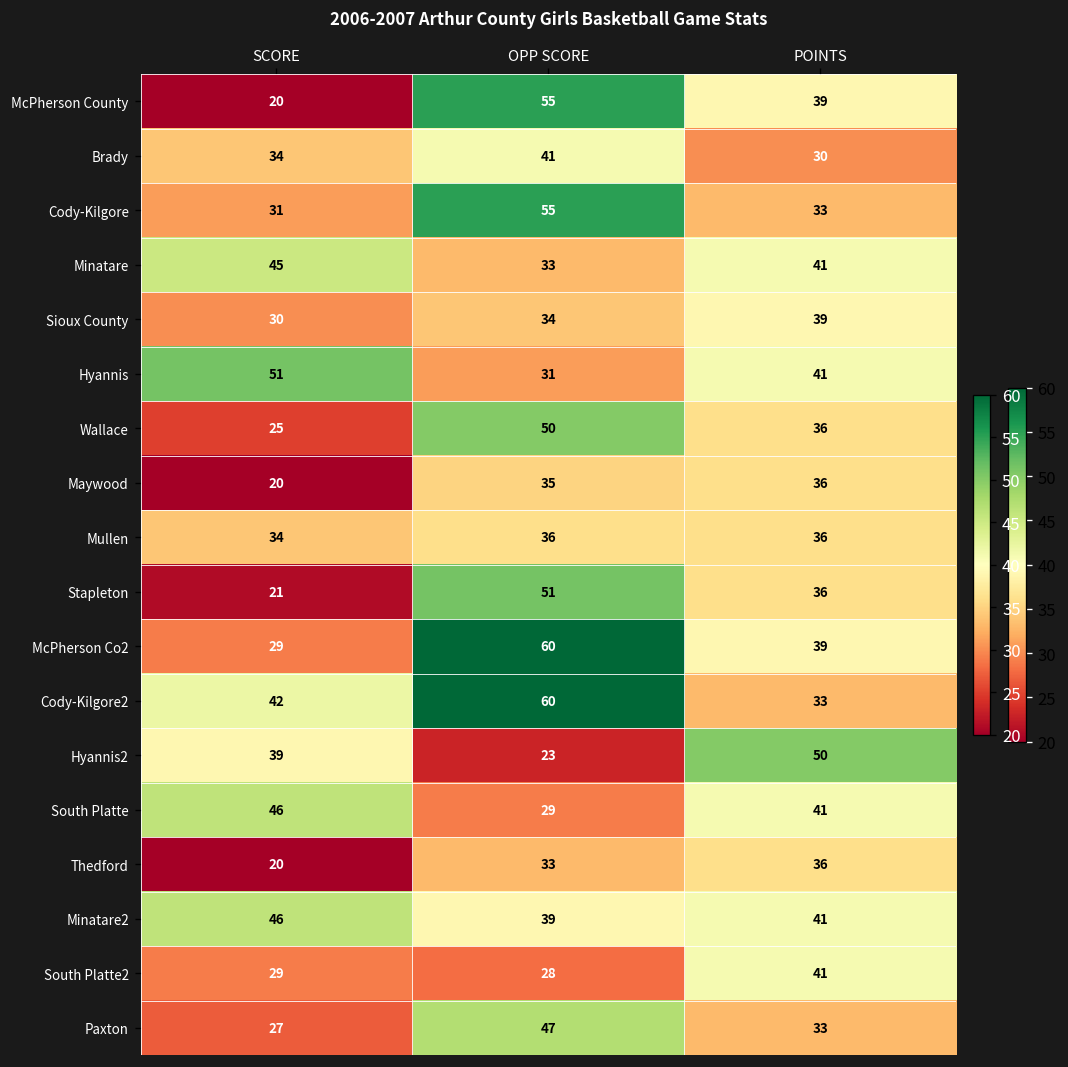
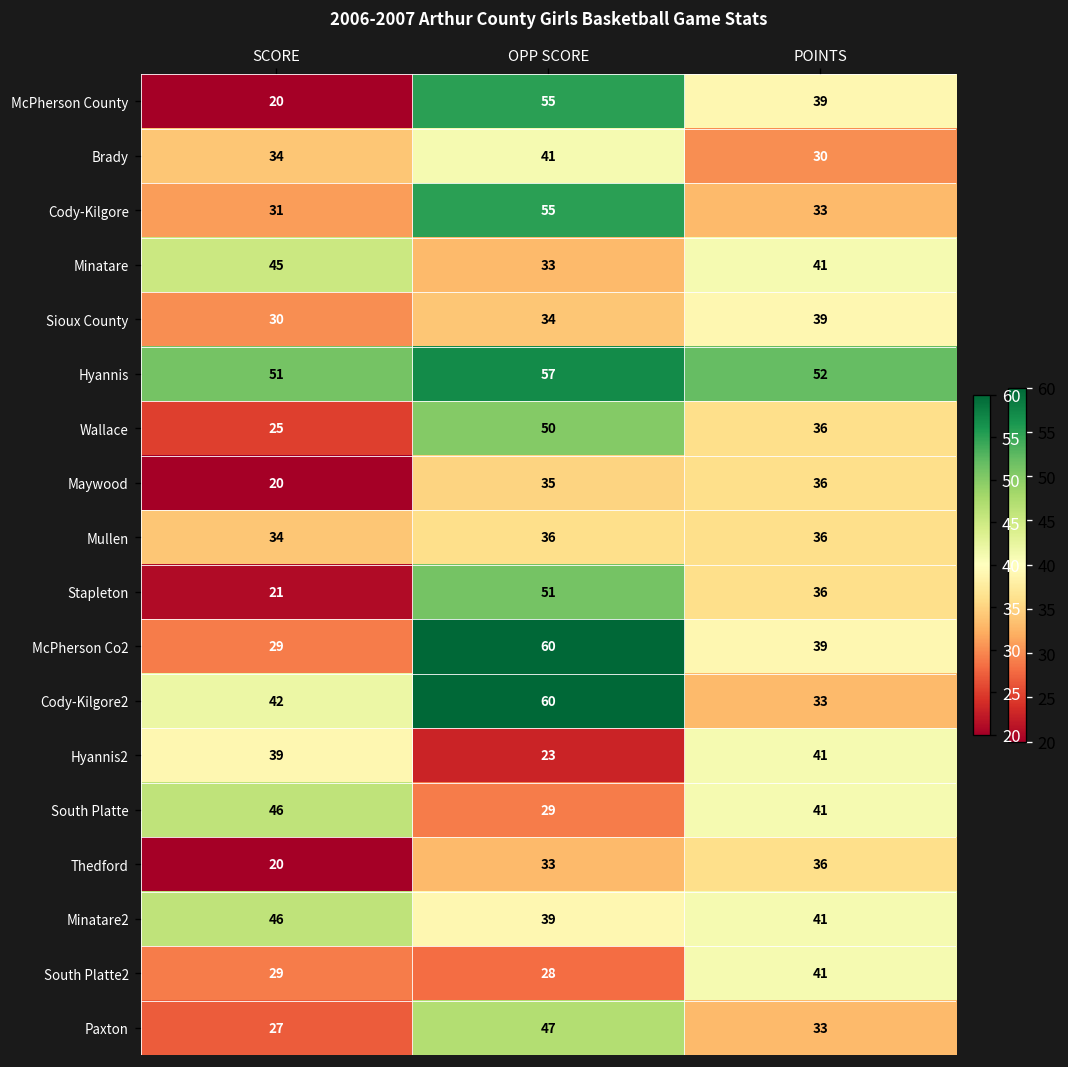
  {
    "McPherson County": {
      "SCORE": 20,
      "OPP SCORE": 55,
      "POINTS": 39
    },
    "Brady": {
      "SCORE": 34,
      "OPP SCORE": 41,
      "POINTS": 30
    },
    "Cody-Kilgore": {
      "SCORE": 31,
      "OPP SCORE": 55,
      "POINTS": 33
    },
    "Minatare": {
      "SCORE": 45,
      "OPP SCORE": 33,
      "POINTS": 41
    },
    "Sioux County": {
      "SCORE": 30,
      "OPP SCORE": 34,
      "POINTS": 39
    },
    "Hyannis": {
      "SCORE": 51,
-     "OPP SCORE": 31,
-     "POINTS": 41
+     "OPP SCORE": 57,
+     "POINTS": 52
    },
    "Wallace": {
      "SCORE": 25,
      "OPP SCORE": 50,
      "POINTS": 36
    },
    "Maywood": {
      "SCORE": 20,
      "OPP SCORE": 35,
      "POINTS": 36
    },
    "Mullen": {
      "SCORE": 34,
      "OPP SCORE": 36,
      "POINTS": 36
    },
    "Stapleton": {
      "SCORE": 21,
      "OPP SCORE": 51,
      "POINTS": 36
    },
    "McPherson Co2": {
      "SCORE": 29,
      "OPP SCORE": 60,
      "POINTS": 39
    },
    "Cody-Kilgore2": {
      "SCORE": 42,
      "OPP SCORE": 60,
      "POINTS": 33
    },
    "Hyannis2": {
      "SCORE": 39,
      "OPP SCORE": 23,
-     "POINTS": 50
+     "POINTS": 41
    },
    "South Platte": {
      "SCORE": 46,
      "OPP SCORE": 29,
      "POINTS": 41
    },
    "Thedford": {
      "SCORE": 20,
      "OPP SCORE": 33,
      "POINTS": 36
    },
    "Minatare2": {
      "SCORE": 46,
      "OPP SCORE": 39,
      "POINTS": 41
    },
    "South Platte2": {
      "SCORE": 29,
      "OPP SCORE": 28,
      "POINTS": 41
    },
    "Paxton": {
      "SCORE": 27,
      "OPP SCORE": 47,
      "POINTS": 33
    }
  }
